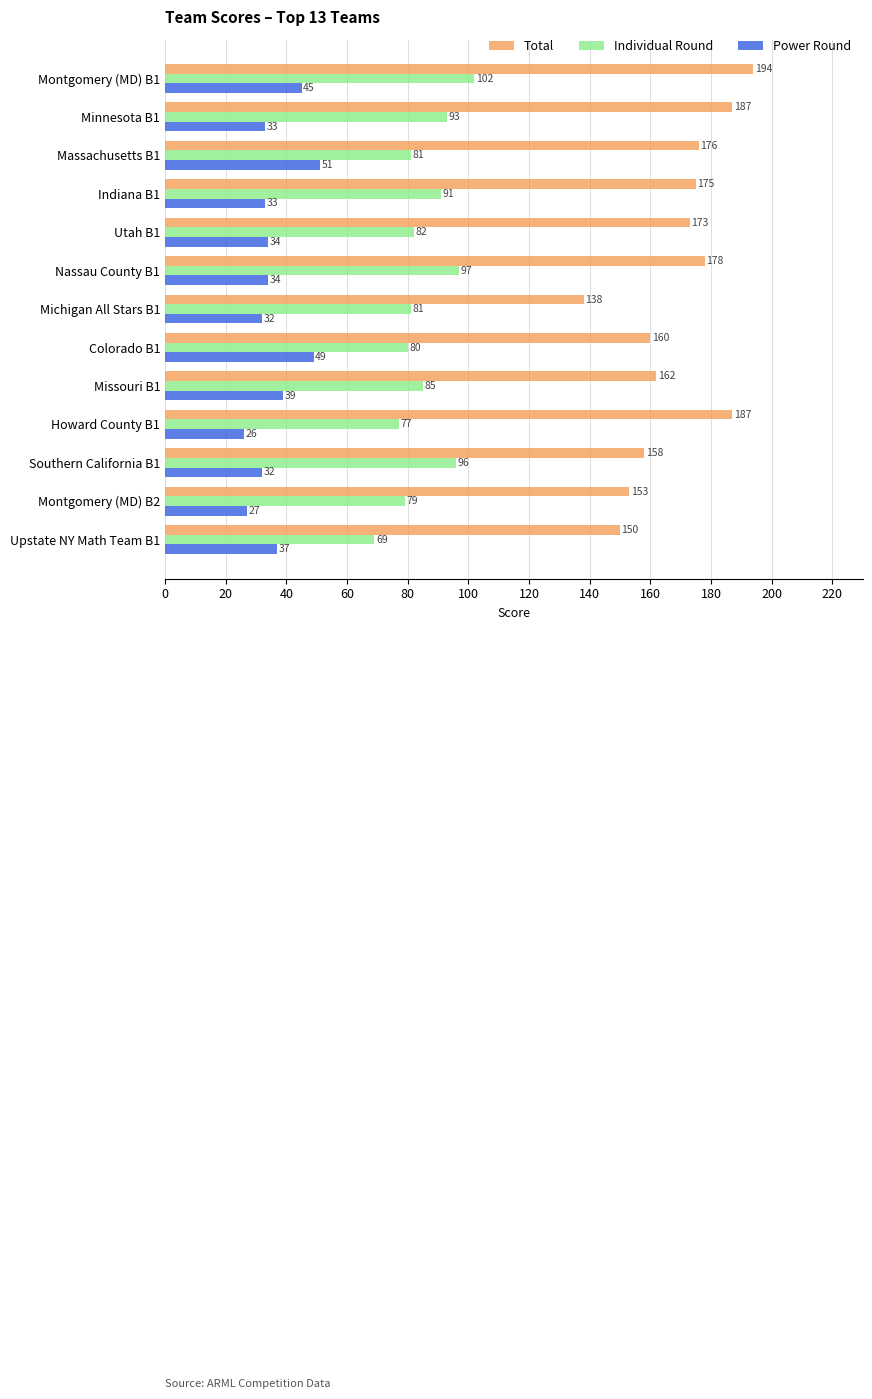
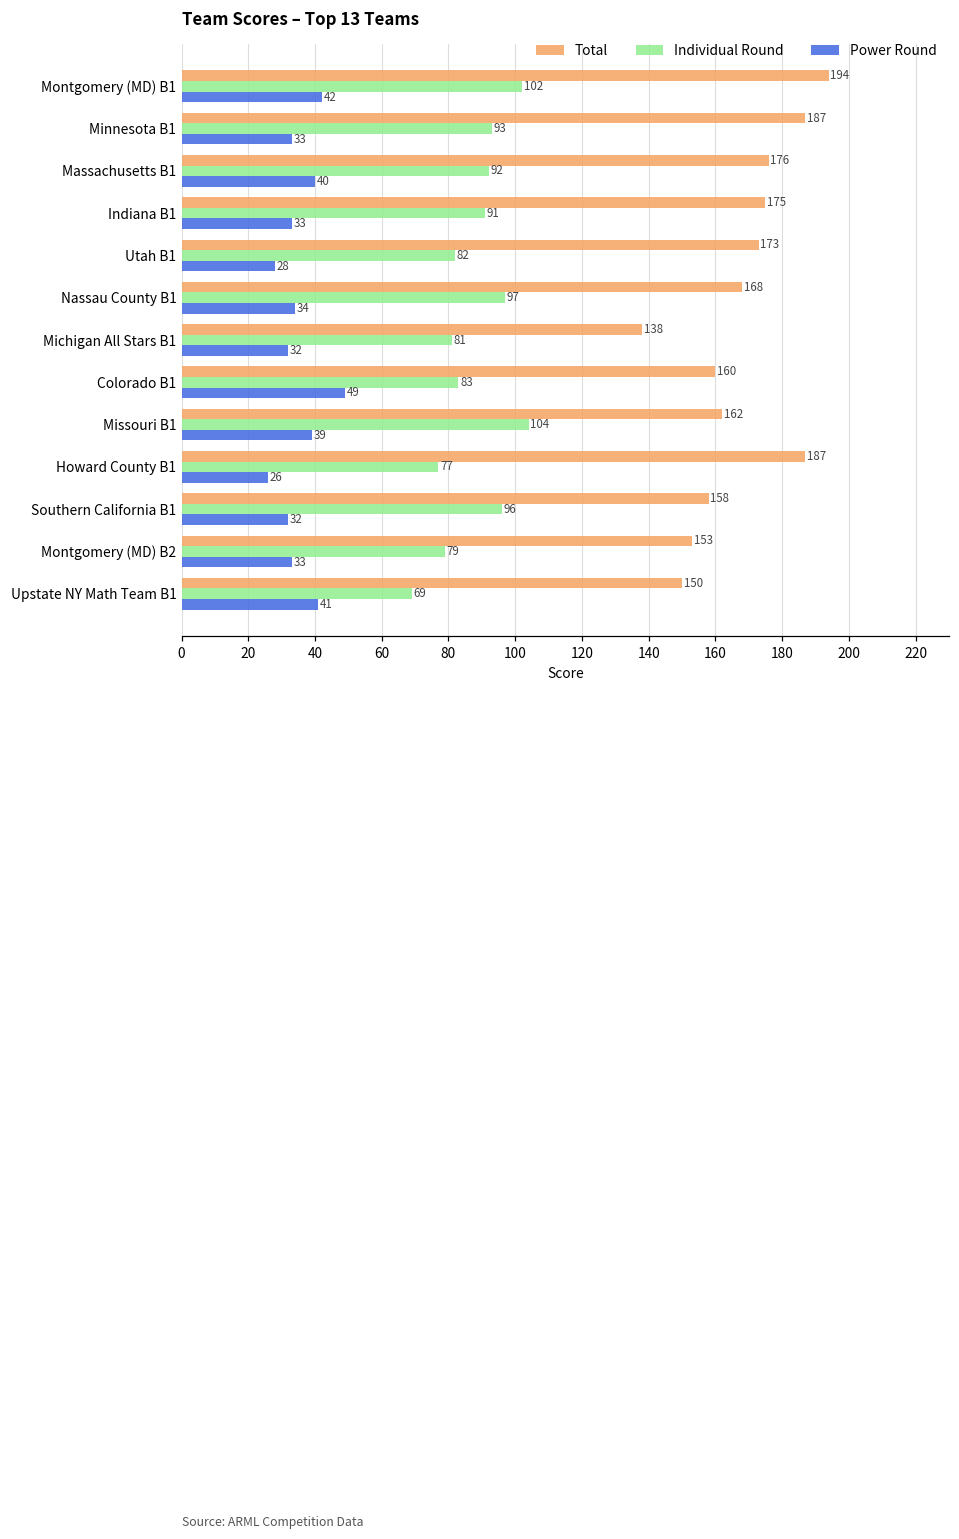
  {
    "Total": {
      "Montgomery (MD) B1": 194,
      "Minnesota B1": 187,
      "Massachusetts B1": 176,
      "Indiana B1": 175,
      "Utah B1": 173,
-     "Nassau County B1": 178,
+     "Nassau County B1": 168,
      "Michigan All Stars B1": 138,
      "Colorado B1": 160,
      "Missouri B1": 162,
      "Howard County B1": 187,
      "Southern California B1": 158,
      "Montgomery (MD) B2": 153,
      "Upstate NY Math Team B1": 150
    },
    "Individual Round": {
      "Montgomery (MD) B1": 102,
      "Minnesota B1": 93,
-     "Massachusetts B1": 81,
+     "Massachusetts B1": 92,
      "Indiana B1": 91,
      "Utah B1": 82,
      "Nassau County B1": 97,
      "Michigan All Stars B1": 81,
-     "Colorado B1": 80,
-     "Missouri B1": 85,
+     "Colorado B1": 83,
+     "Missouri B1": 104,
      "Howard County B1": 77,
      "Southern California B1": 96,
      "Montgomery (MD) B2": 79,
      "Upstate NY Math Team B1": 69
    },
    "Power Round": {
-     "Montgomery (MD) B1": 45,
+     "Montgomery (MD) B1": 42,
      "Minnesota B1": 33,
-     "Massachusetts B1": 51,
+     "Massachusetts B1": 40,
      "Indiana B1": 33,
-     "Utah B1": 34,
+     "Utah B1": 28,
      "Nassau County B1": 34,
      "Michigan All Stars B1": 32,
      "Colorado B1": 49,
      "Missouri B1": 39,
      "Howard County B1": 26,
      "Southern California B1": 32,
-     "Montgomery (MD) B2": 27,
-     "Upstate NY Math Team B1": 37
+     "Montgomery (MD) B2": 33,
+     "Upstate NY Math Team B1": 41
    }
  }
